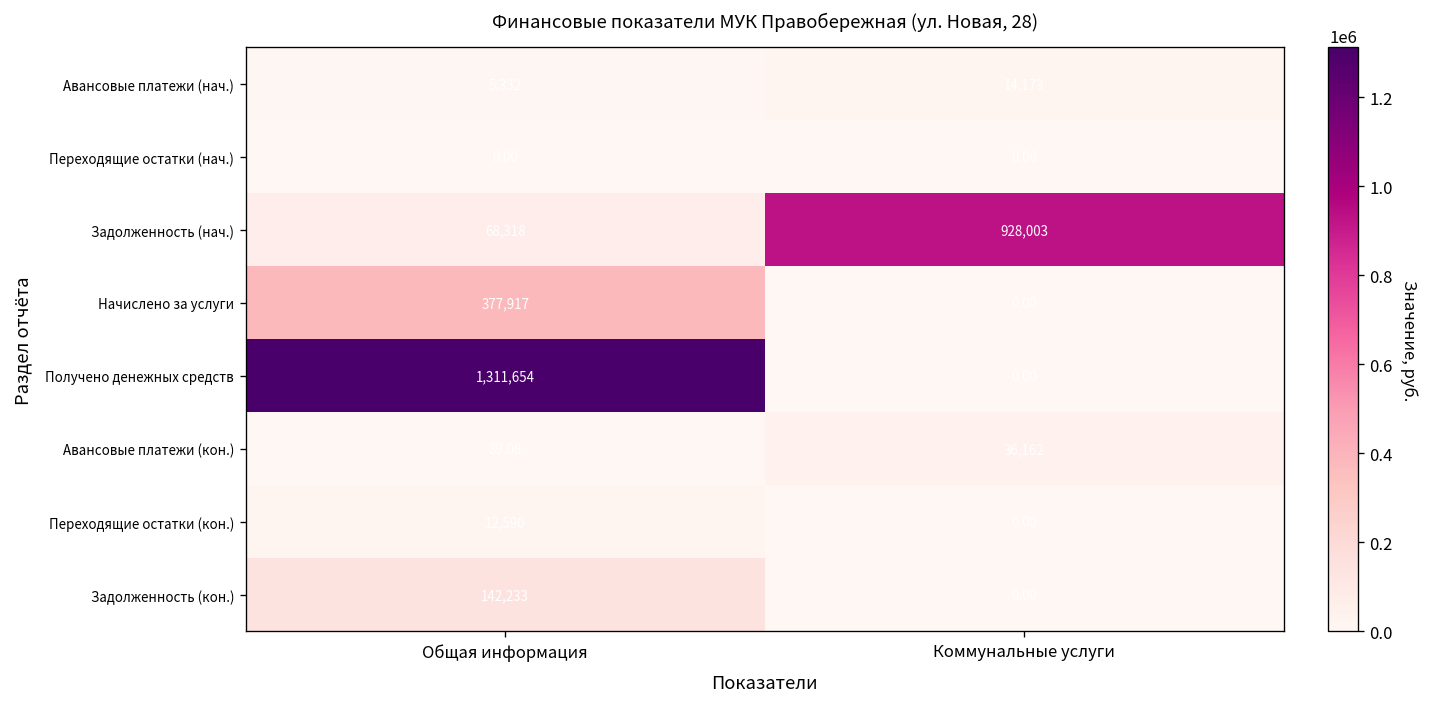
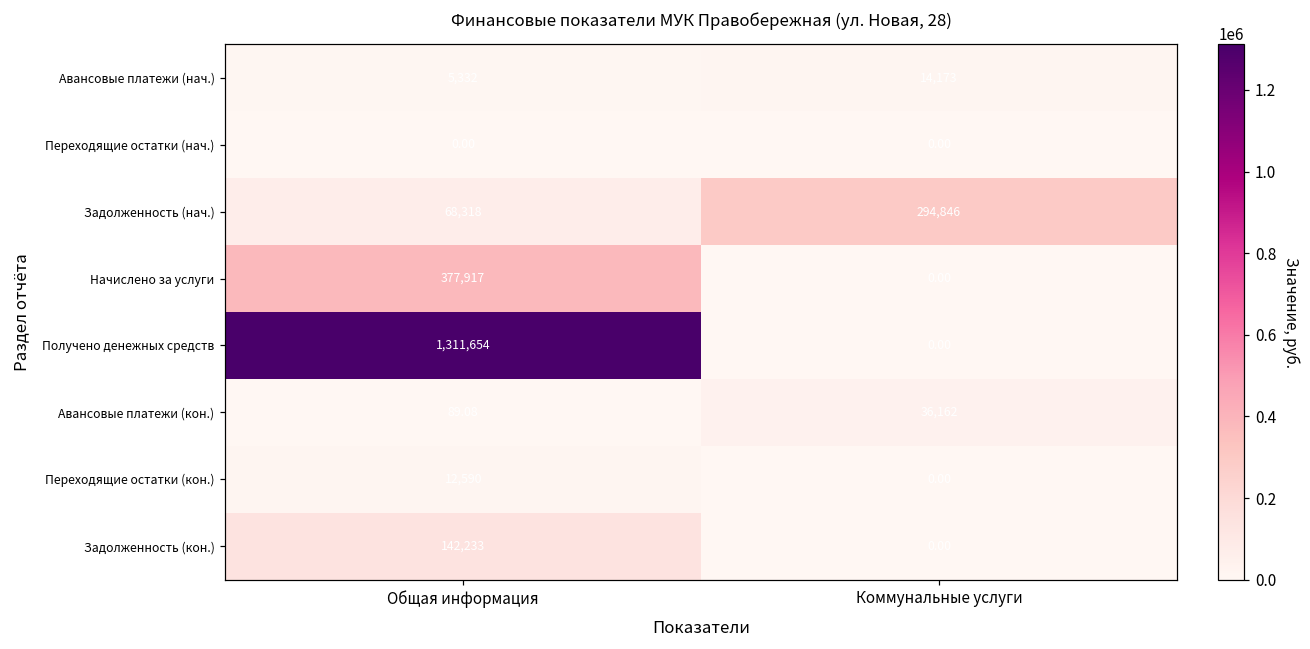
  {
    "Задолженность (нач.)": {
-     "Коммунальные услуги": "928,003"
+     "Коммунальные услуги": "294,846"
    },
    "Начислено за услуги": {
      "Общая информация": "377,917"
    },
    "Получено денежных средств": {
      "Общая информация": "1,311,654"
    }
  }
